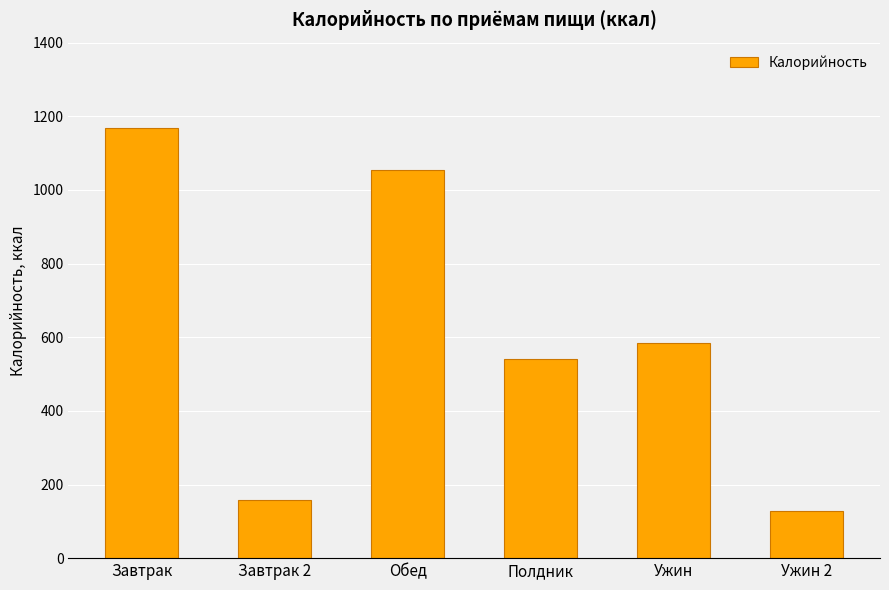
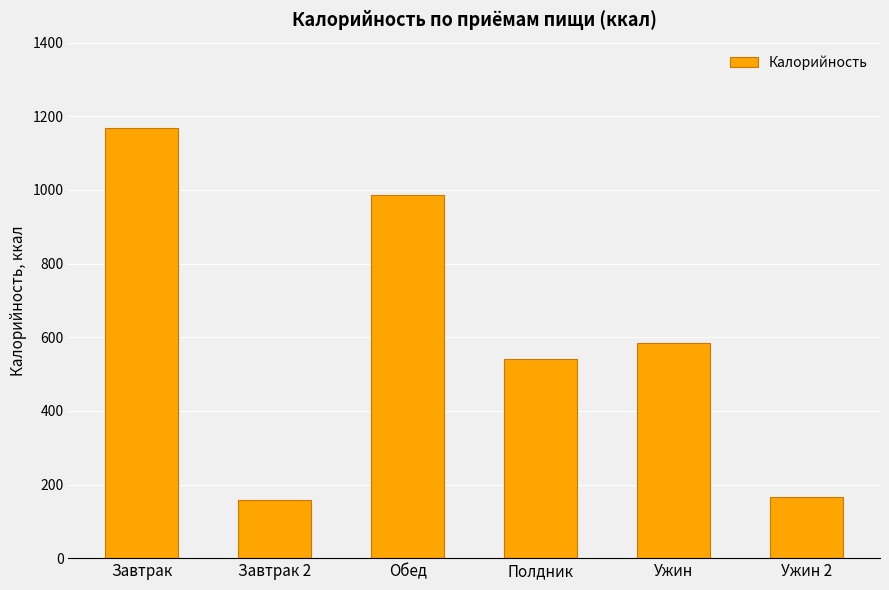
  {
    "Завтрак": 1170,
    "Завтрак 2": 160,
-   "Обед": 1050,
+   "Обед": 990,
    "Полдник": 540,
    "Ужин": 590,
-   "Ужин 2": 130
+   "Ужин 2": 170
  }
